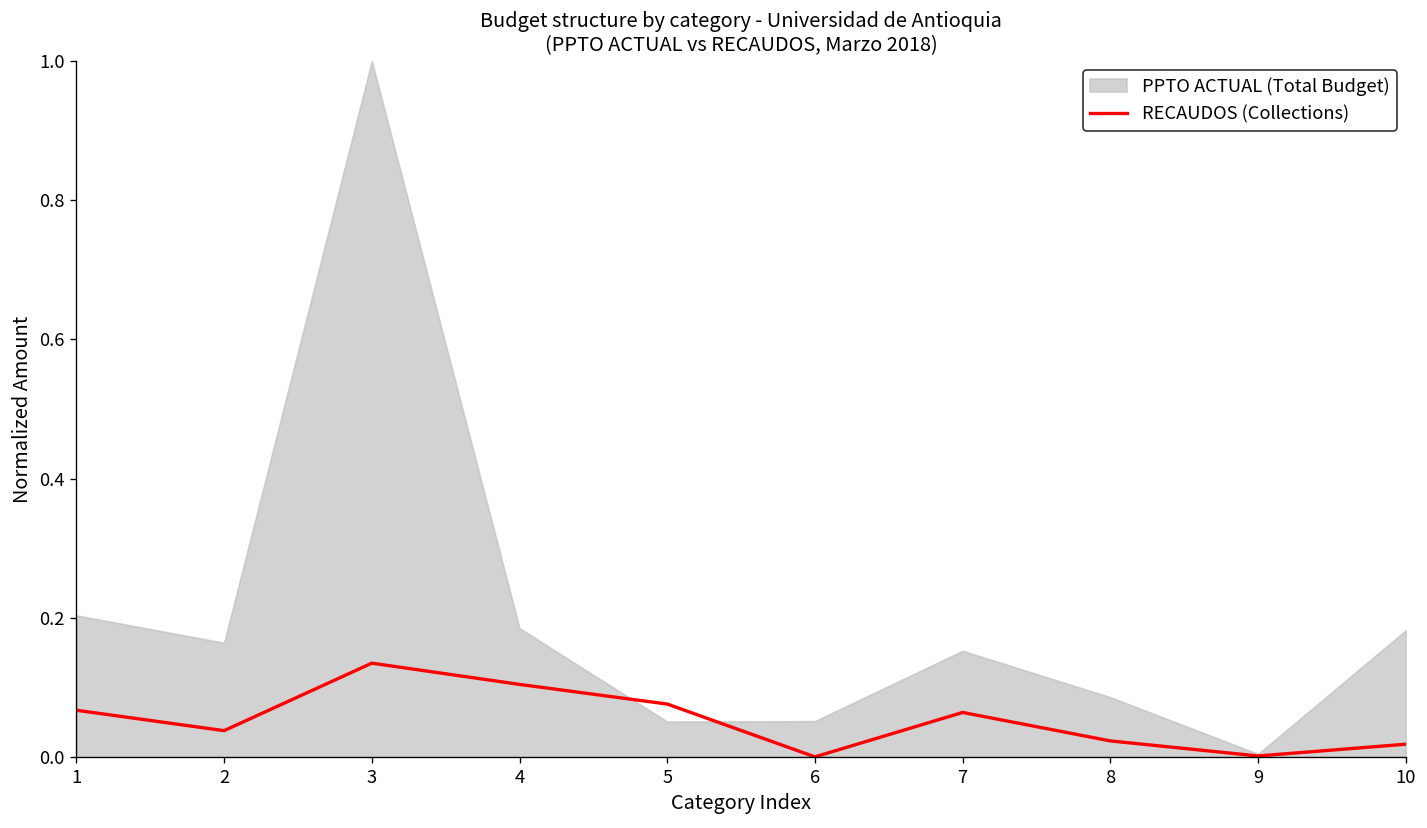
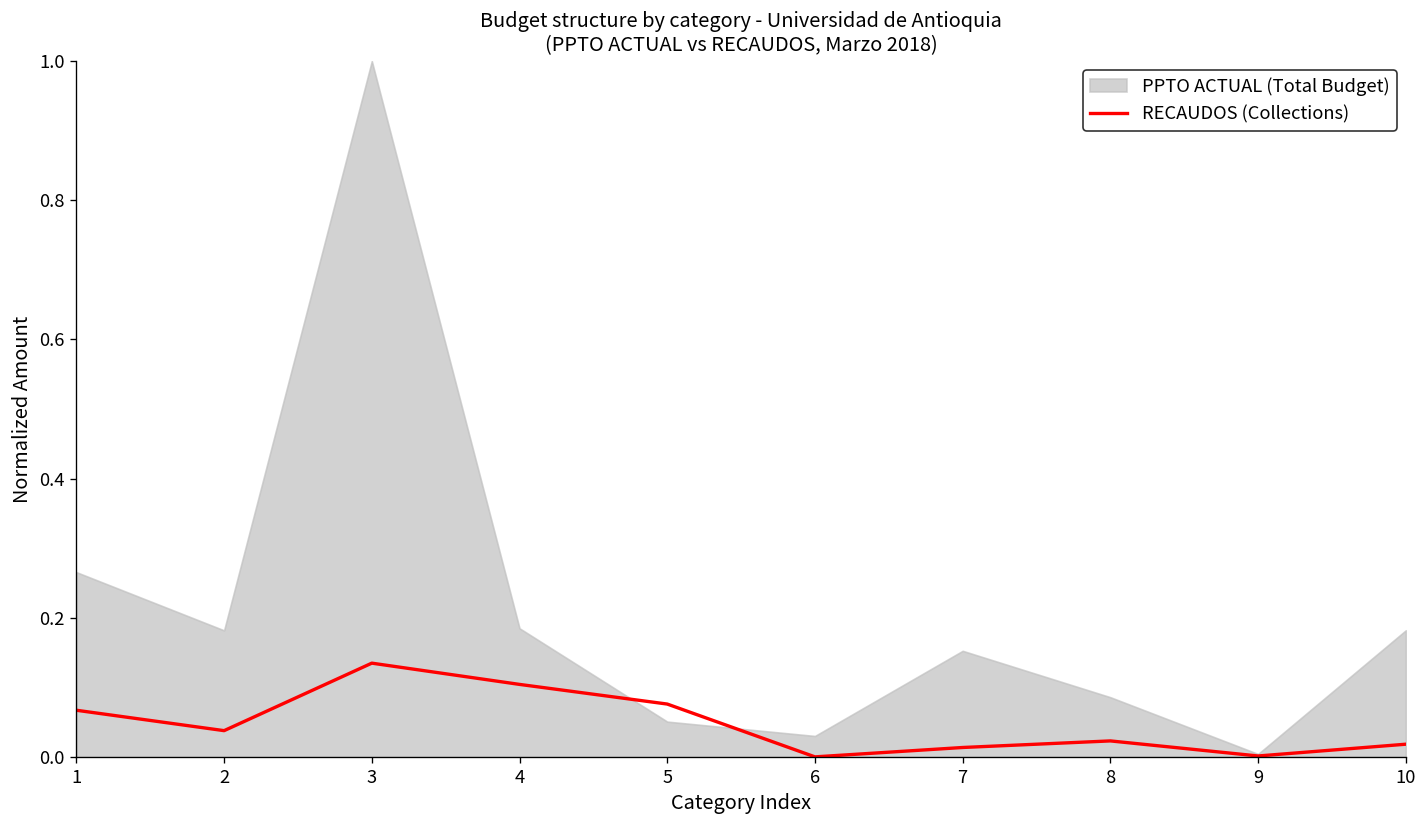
  {
    "PPTO ACTUAL (Total Budget)": {
-     "1": 0.20,
-     "2": 0.16,
+     "1": 0.27,
+     "2": 0.18,
      "3": 1.00,
      "4": 0.18,
      "5": 0.05,
-     "6": 0.05,
+     "6": 0.03,
      "7": 0.15,
      "8": 0.09,
      "10": 0.18
    },
    "RECAUDOS (Collections)": {
      "1": 0.07,
      "2": 0.04,
      "3": 0.13,
      "4": 0.10,
      "5": 0.08,
      "6": 0.00,
-     "7": 0.06,
+     "7": 0.01,
      "8": 0.02,
      "10": 0.02
    }
  }
